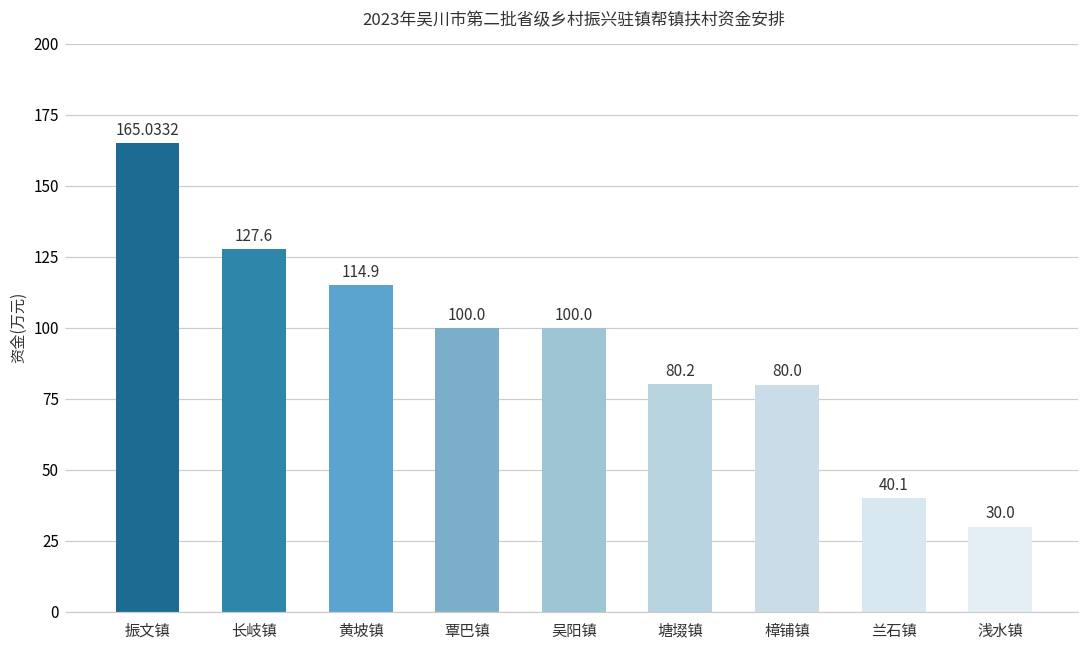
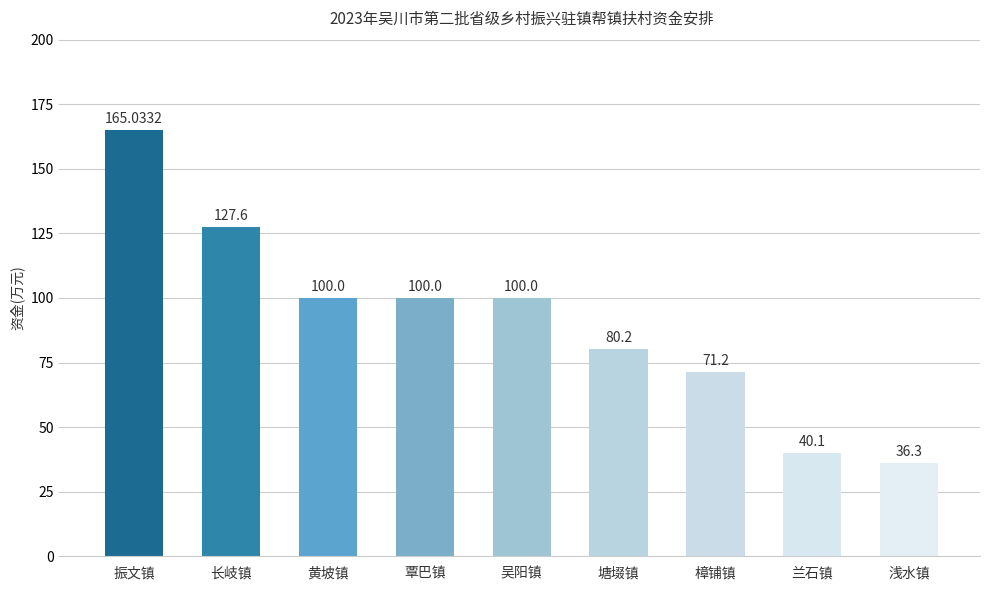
  {
    "振文镇": 165.0332,
    "长岐镇": 127.6,
-   "黄坡镇": 114.9,
+   "黄坡镇": 100.0,
    "覃巴镇": 100.0,
    "吴阳镇": 100.0,
    "塘㙍镇": 80.2,
-   "樟铺镇": 80.0,
+   "樟铺镇": 71.2,
    "兰石镇": 40.1,
-   "浅水镇": 30.0
+   "浅水镇": 36.3
  }
